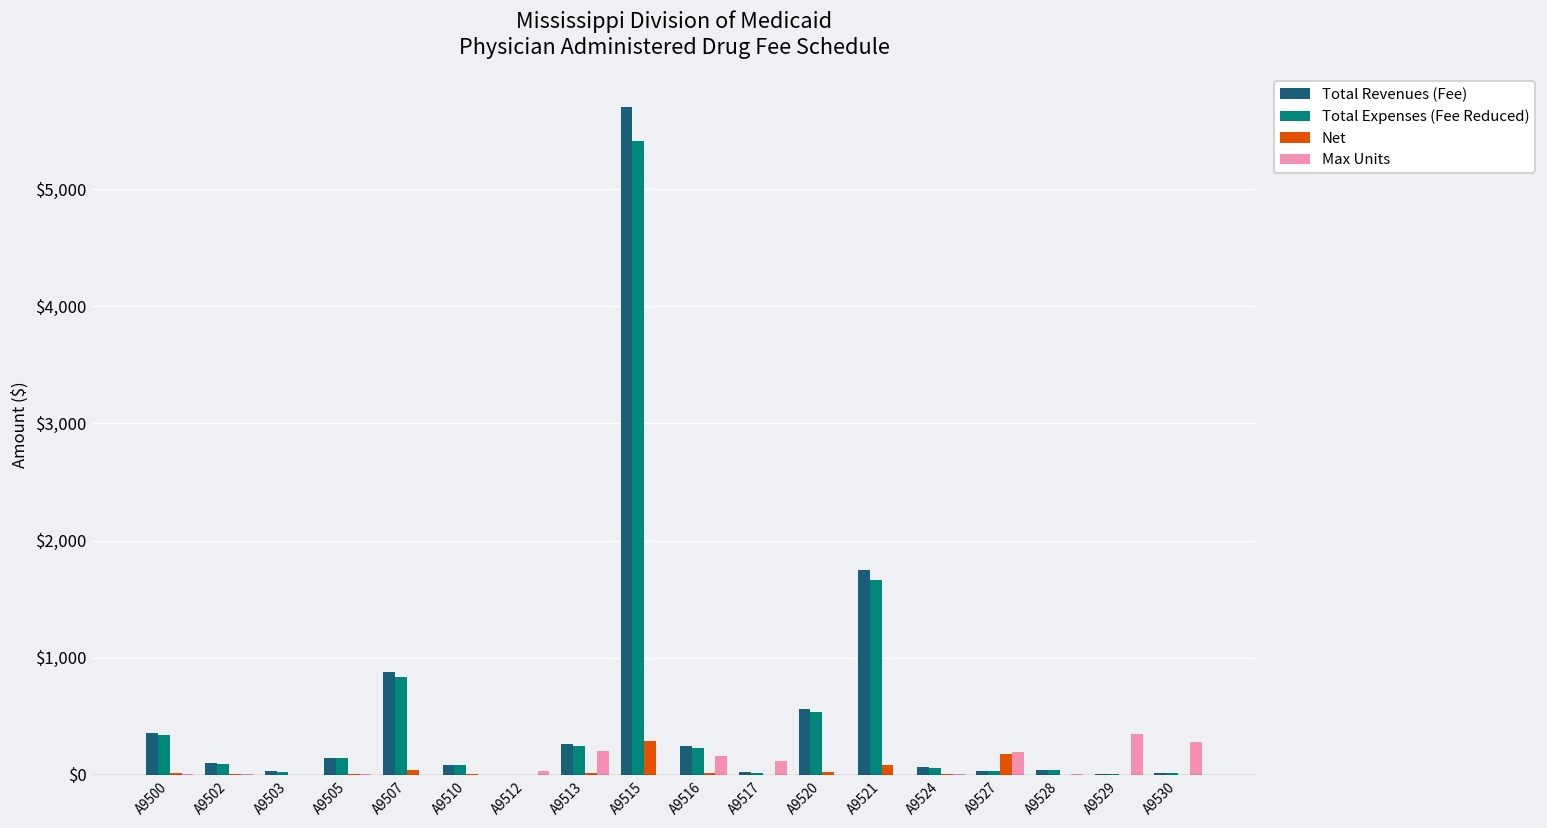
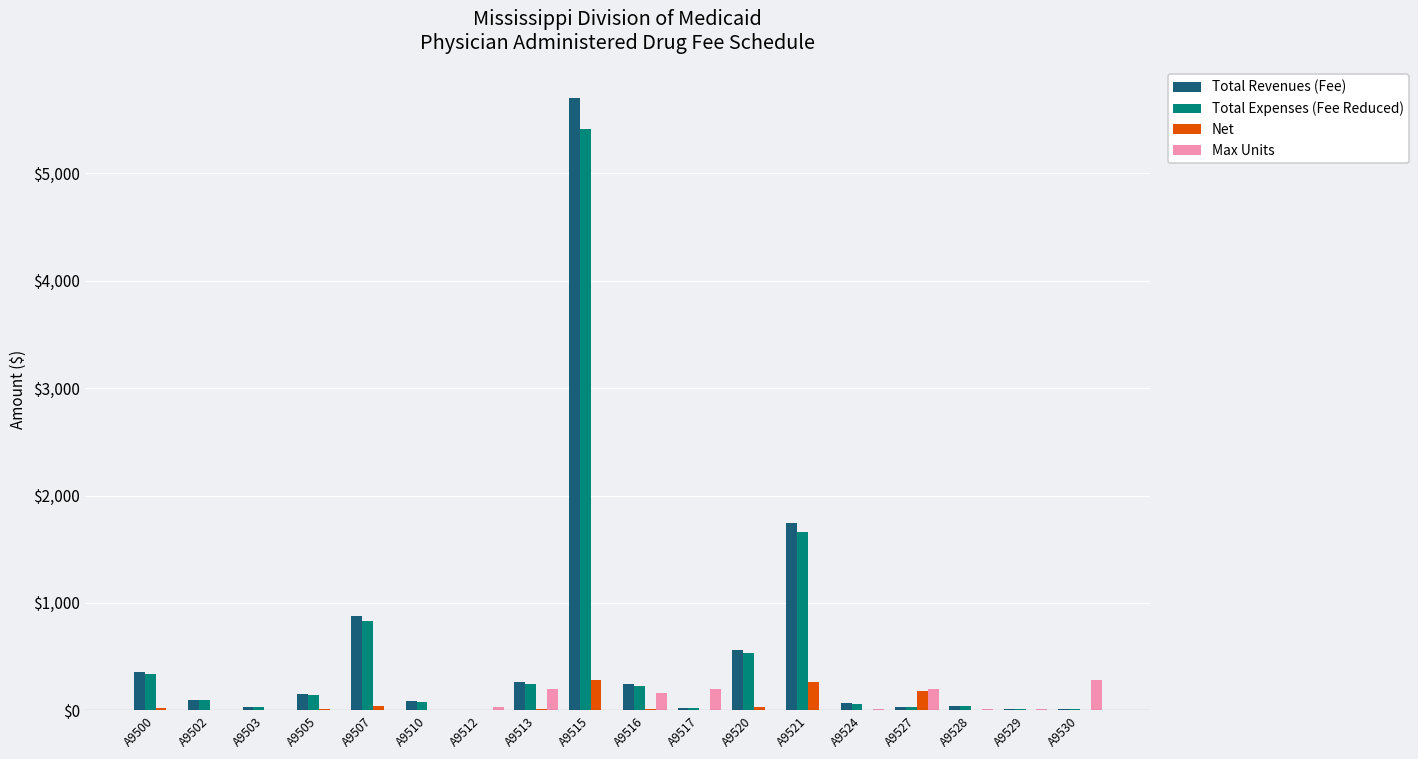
  {
    "Net": {
      "A9507": "$0",
      "A9515": "$300",
      "A9520": "$0",
-     "A9521": "$100",
+     "A9521": "$300",
      "A9527": "$200"
    },
    "Max Units": {
      "A9512": "$0",
      "A9513": "$200",
      "A9516": "$200",
-     "A9517": "$100",
+     "A9517": "$200",
      "A9527": "$200",
-     "A9529": "$400",
+     "A9529": "$0",
      "A9530": "$300"
    }
  }
